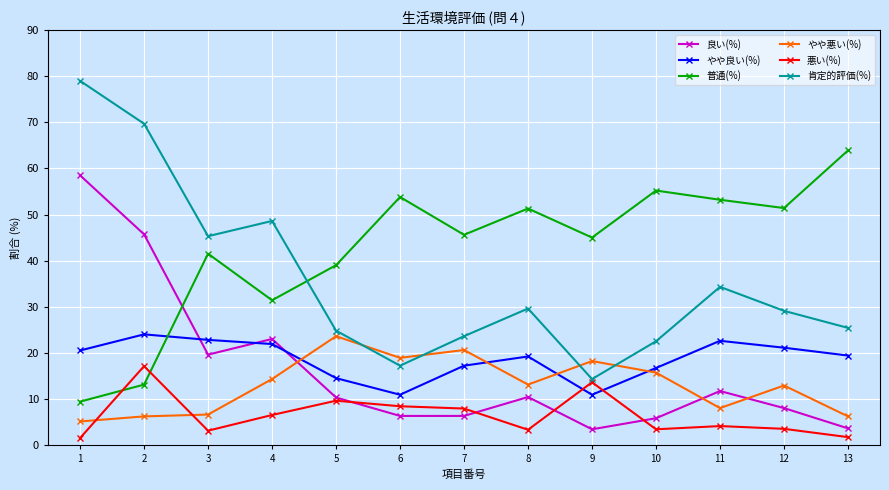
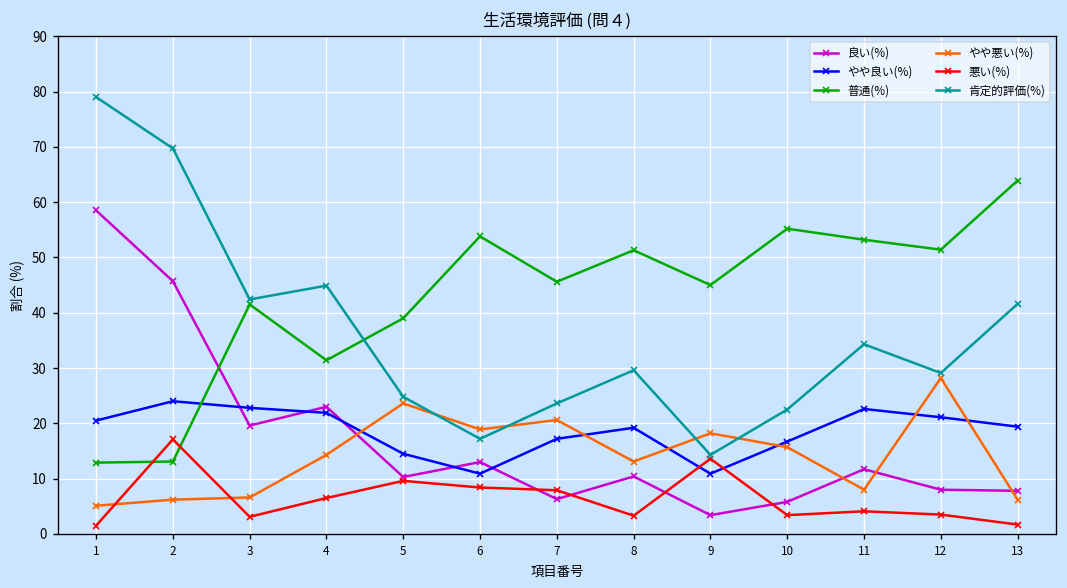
  {
    "良い(%)": {
      "1": 59,
      "2": 46,
      "3": 20,
      "4": 23,
      "5": 10,
-     "6": 6,
+     "6": 13,
      "7": 6,
      "8": 10,
      "9": 3,
      "10": 6,
      "11": 12,
      "12": 8,
-     "13": 4
+     "13": 8
    },
    "やや良い(%)": {
      "1": 21,
      "2": 24,
      "3": 23,
      "4": 22,
      "5": 15,
      "6": 11,
      "7": 17,
      "8": 19,
      "9": 11,
      "10": 17,
      "11": 23,
      "12": 21,
      "13": 19
    },
    "普通(%)": {
-     "1": 9,
+     "1": 13,
      "2": 13,
      "3": 42,
      "4": 31,
      "5": 39,
      "6": 54,
      "7": 46,
      "8": 51,
      "9": 45,
      "10": 55,
      "11": 53,
      "12": 51,
      "13": 64
    },
    "やや悪い(%)": {
      "1": 5,
      "2": 6,
      "3": 7,
      "4": 14,
      "5": 24,
      "6": 19,
      "7": 21,
      "8": 13,
      "9": 18,
      "10": 16,
      "11": 8,
-     "12": 13,
+     "12": 28,
      "13": 6
    },
    "悪い(%)": {
      "1": 2,
      "2": 17,
      "3": 3,
      "4": 7,
      "5": 10,
      "6": 8,
      "7": 8,
      "8": 3,
      "9": 14,
      "10": 3,
      "11": 4,
      "12": 4,
      "13": 2
    },
    "肯定的評価(%)": {
      "1": 79,
      "2": 70,
-     "3": 45,
-     "4": 49,
+     "3": 42,
+     "4": 45,
      "5": 25,
      "6": 17,
      "7": 24,
      "8": 30,
      "9": 14,
      "10": 23,
      "11": 34,
      "12": 29,
-     "13": 25
+     "13": 42
    }
  }
